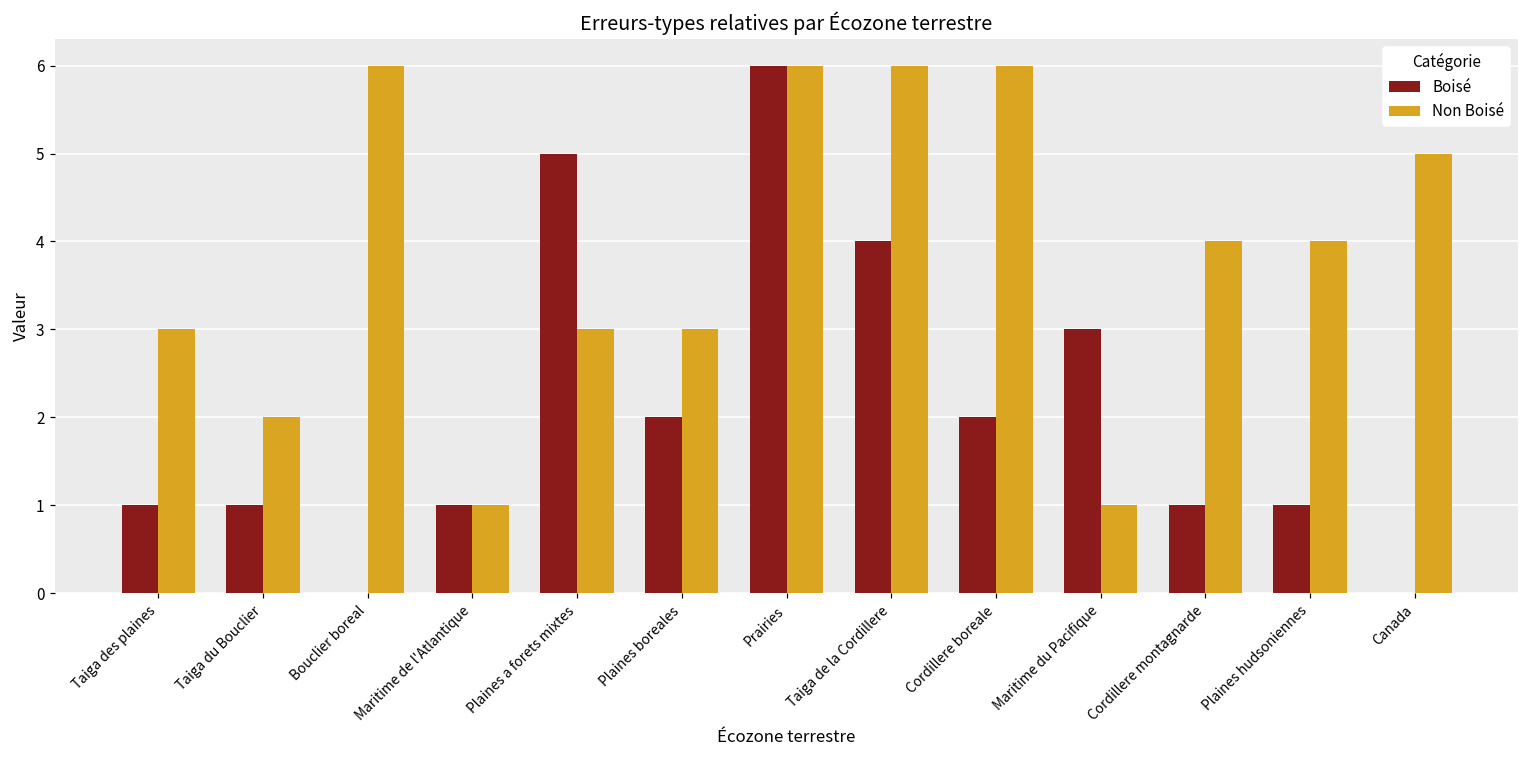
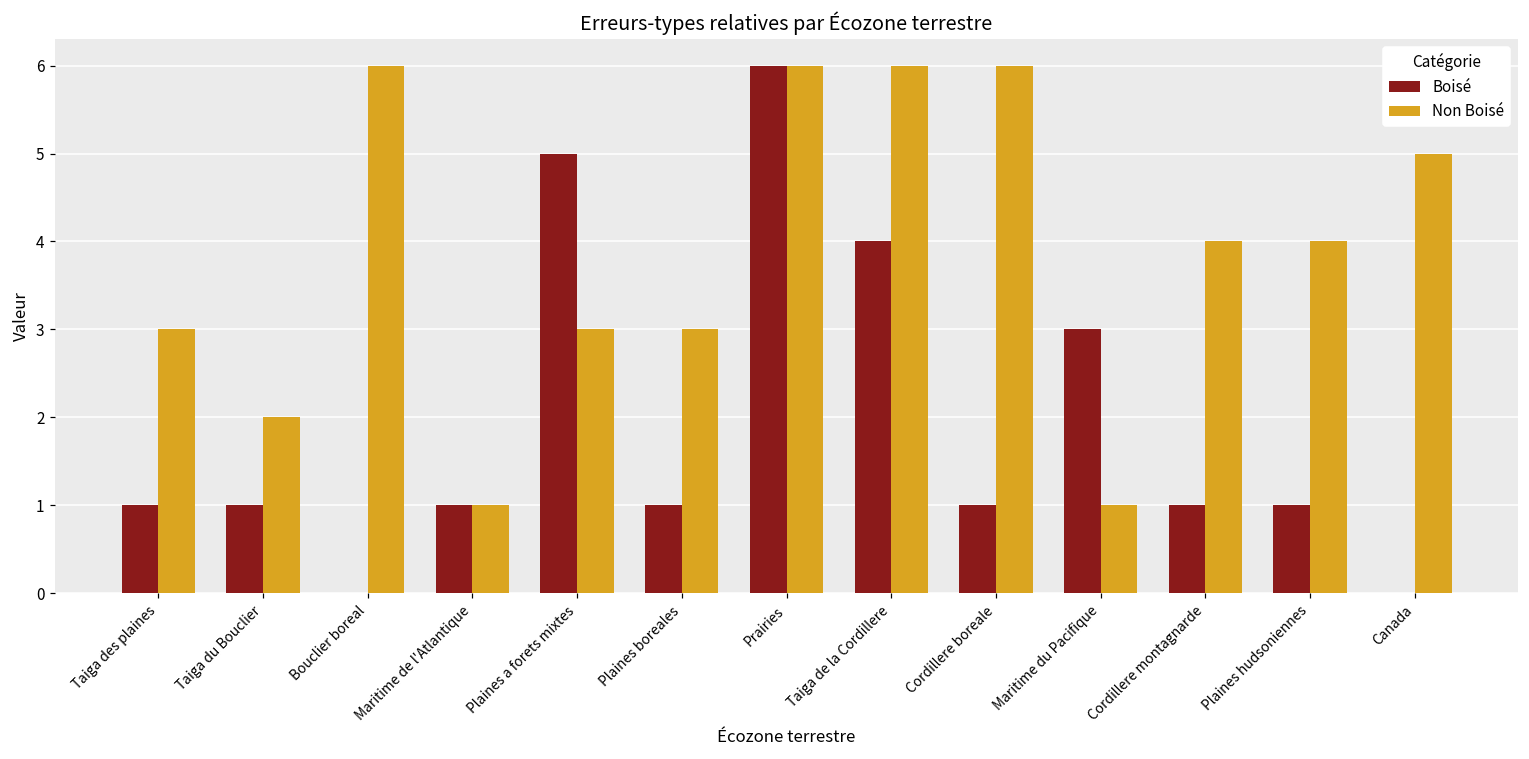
  {
    "Boisé": {
      "Taiga des plaines": 1,
      "Taiga du Bouclier": 1,
      "Bouclier boreal": 0,
      "Maritime de l'Atlantique": 1,
      "Plaines a forets mixtes": 5,
-     "Plaines boreales": 2,
+     "Plaines boreales": 1,
      "Prairies": 6,
      "Taiga de la Cordillere": 4,
-     "Cordillere boreale": 2,
+     "Cordillere boreale": 1,
      "Maritime du Pacifique": 3,
      "Cordillere montagnarde": 1,
      "Plaines hudsoniennes": 1,
      "Canada": 0
    },
    "Non Boisé": {
      "Taiga des plaines": 3,
      "Taiga du Bouclier": 2,
      "Bouclier boreal": 6,
      "Maritime de l'Atlantique": 1,
      "Plaines a forets mixtes": 3,
      "Plaines boreales": 3,
      "Prairies": 6,
      "Taiga de la Cordillere": 6,
      "Cordillere boreale": 6,
      "Maritime du Pacifique": 1,
      "Cordillere montagnarde": 4,
      "Plaines hudsoniennes": 4,
      "Canada": 5
    }
  }
